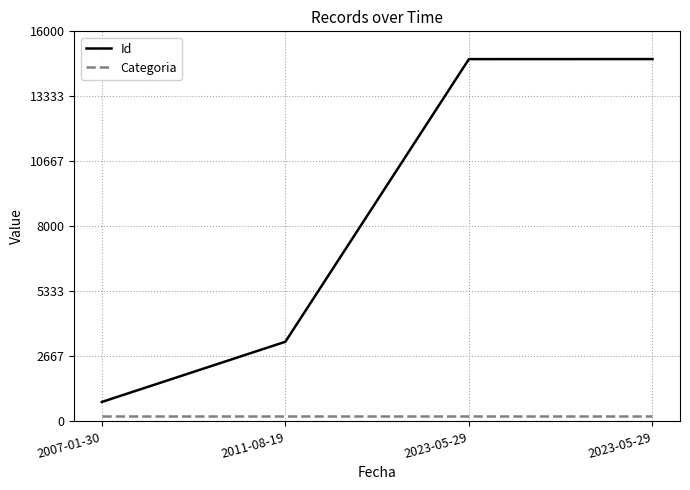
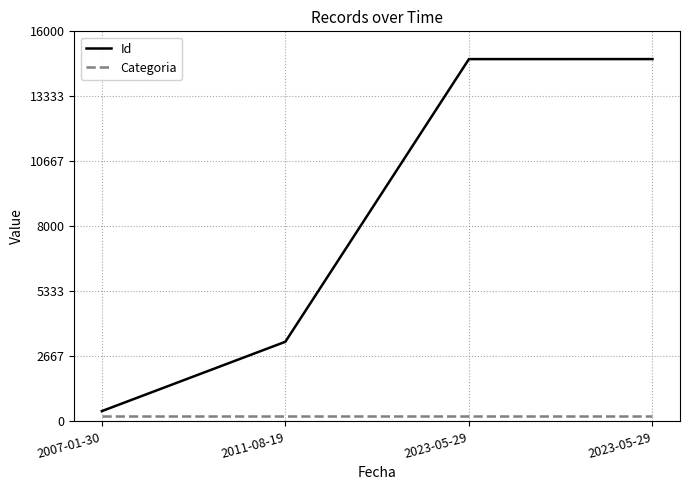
  {
    "Id": {
-     "2007-01-30": 800,
+     "2007-01-30": 400,
      "2011-08-19": 3300
    },
    "Categoria": {
      "2007-01-30": 200,
      "2011-08-19": 200
    }
  }
